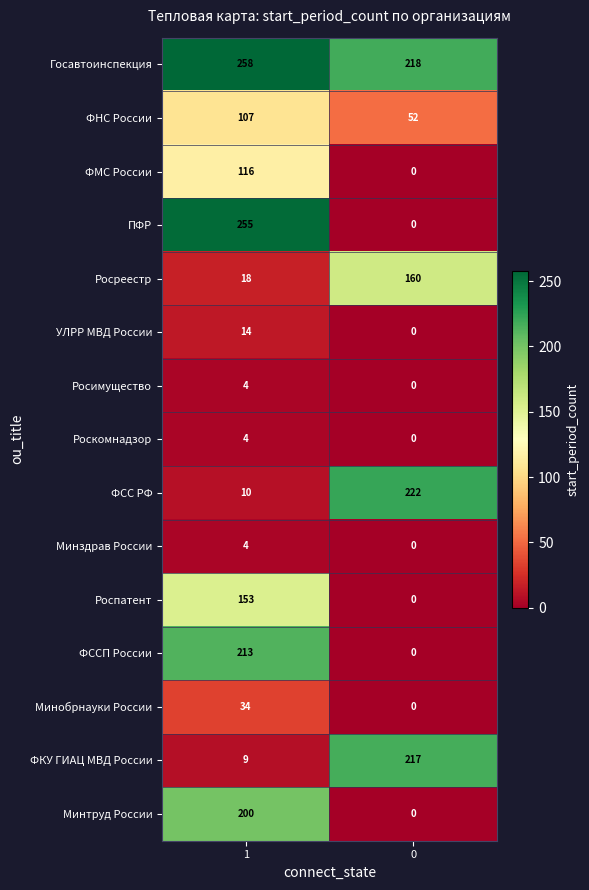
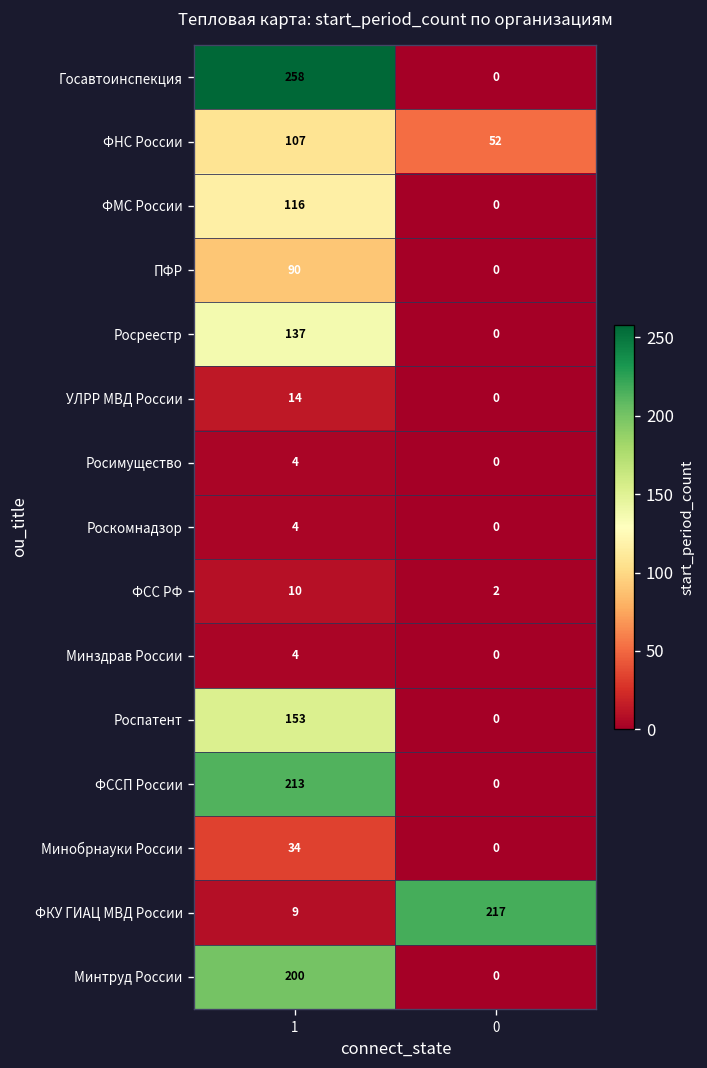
  {
    "Госавтоинспекция": {
      "1": 258,
-     "0": 218
+     "0": 0
    },
    "ФНС России": {
      "1": 107,
      "0": 52
    },
    "ФМС России": {
      "1": 116,
      "0": 0
    },
    "ПФР": {
-     "1": 255,
+     "1": 90,
      "0": 0
    },
    "Росреестр": {
-     "1": 18,
-     "0": 160
+     "1": 137,
+     "0": 0
    },
    "УЛРР МВД России": {
      "1": 14,
      "0": 0
    },
    "Росимущество": {
      "1": 4,
      "0": 0
    },
    "Роскомнадзор": {
      "1": 4,
      "0": 0
    },
    "ФСС РФ": {
      "1": 10,
-     "0": 222
+     "0": 2
    },
    "Минздрав России": {
      "1": 4,
      "0": 0
    },
    "Роспатент": {
      "1": 153,
      "0": 0
    },
    "ФССП России": {
      "1": 213,
      "0": 0
    },
    "Минобрнауки России": {
      "1": 34,
      "0": 0
    },
    "ФКУ ГИАЦ МВД России": {
      "1": 9,
      "0": 217
    },
    "Минтруд России": {
      "1": 200,
      "0": 0
    }
  }
